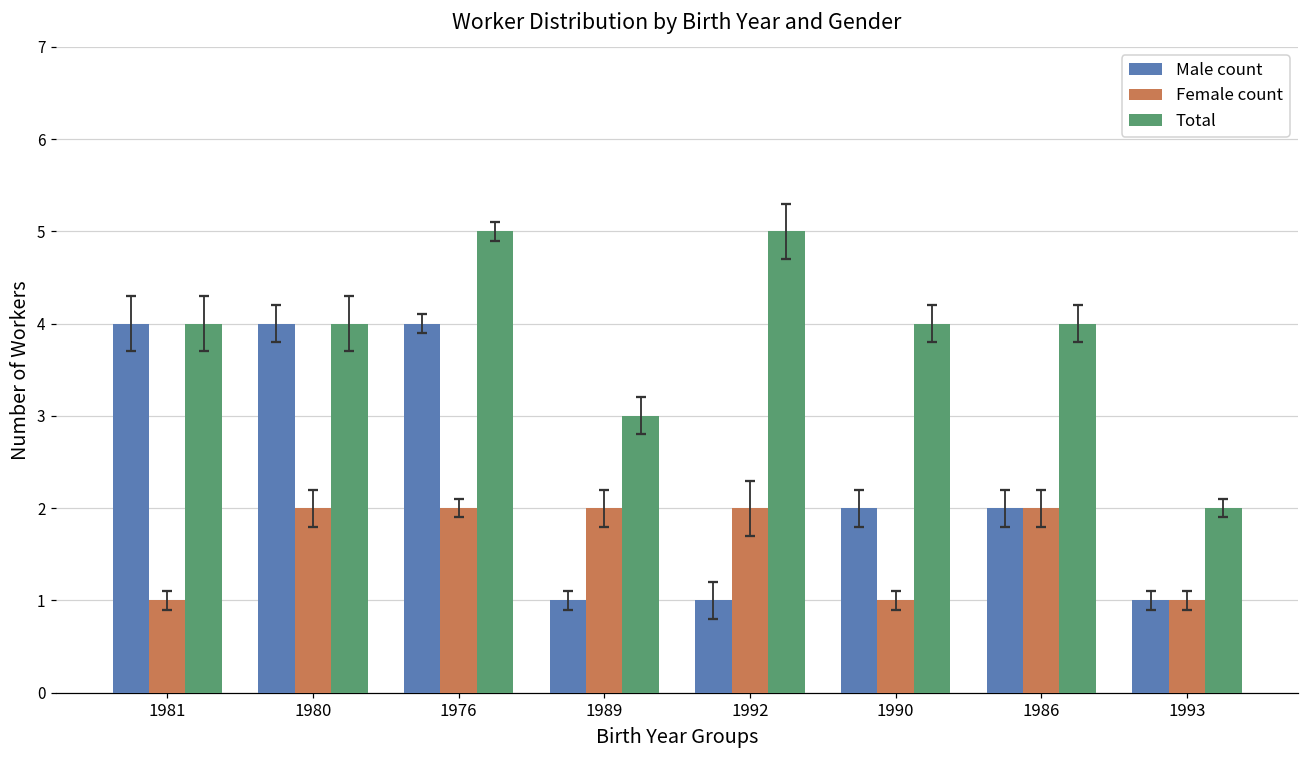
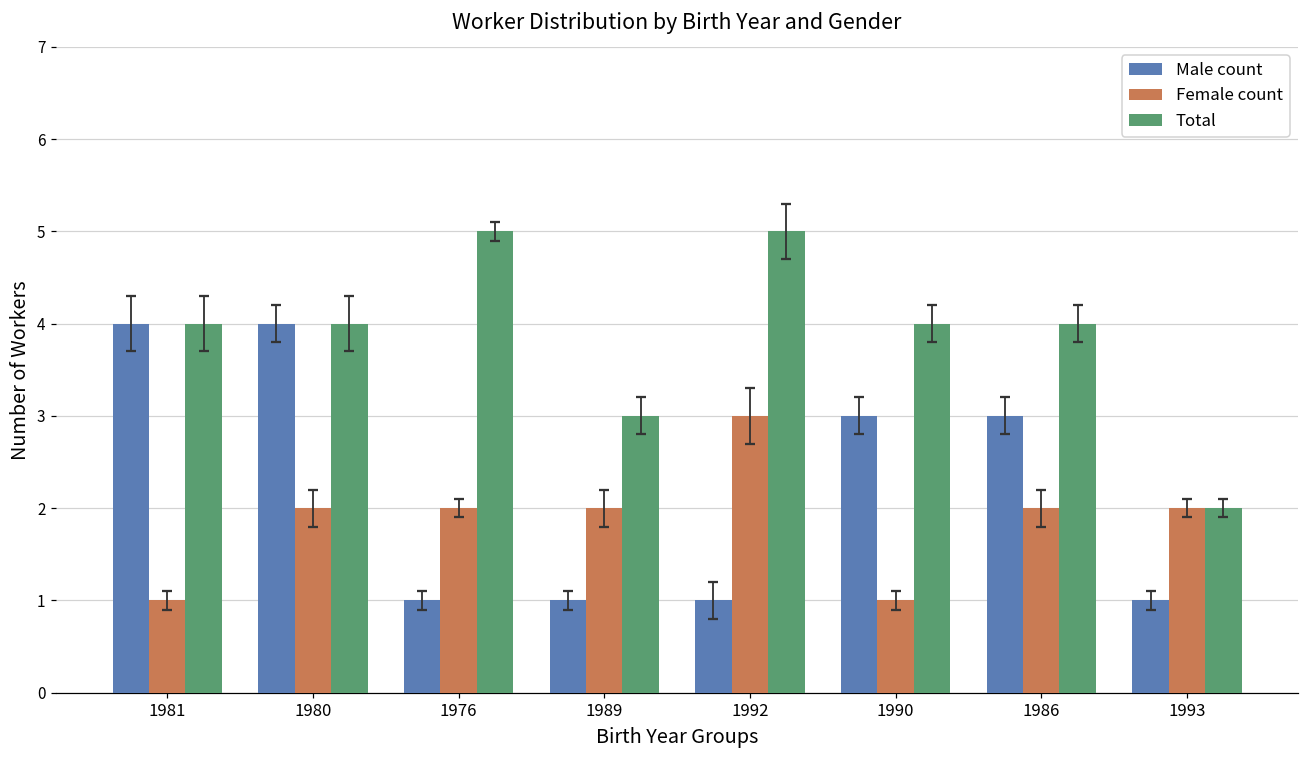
  {
    "Male count": {
      "1981": 4,
      "1980": 4,
-     "1976": 4,
+     "1976": 1,
      "1989": 1,
      "1992": 1,
-     "1990": 2,
-     "1986": 2,
+     "1990": 3,
+     "1986": 3,
      "1993": 1
    },
    "Female count": {
      "1981": 1,
      "1980": 2,
      "1976": 2,
      "1989": 2,
-     "1992": 2,
+     "1992": 3,
      "1990": 1,
      "1986": 2,
-     "1993": 1
+     "1993": 2
    },
    "Total": {
      "1981": 4,
      "1980": 4,
      "1976": 5,
      "1989": 3,
      "1992": 5,
      "1990": 4,
      "1986": 4,
      "1993": 2
    }
  }
